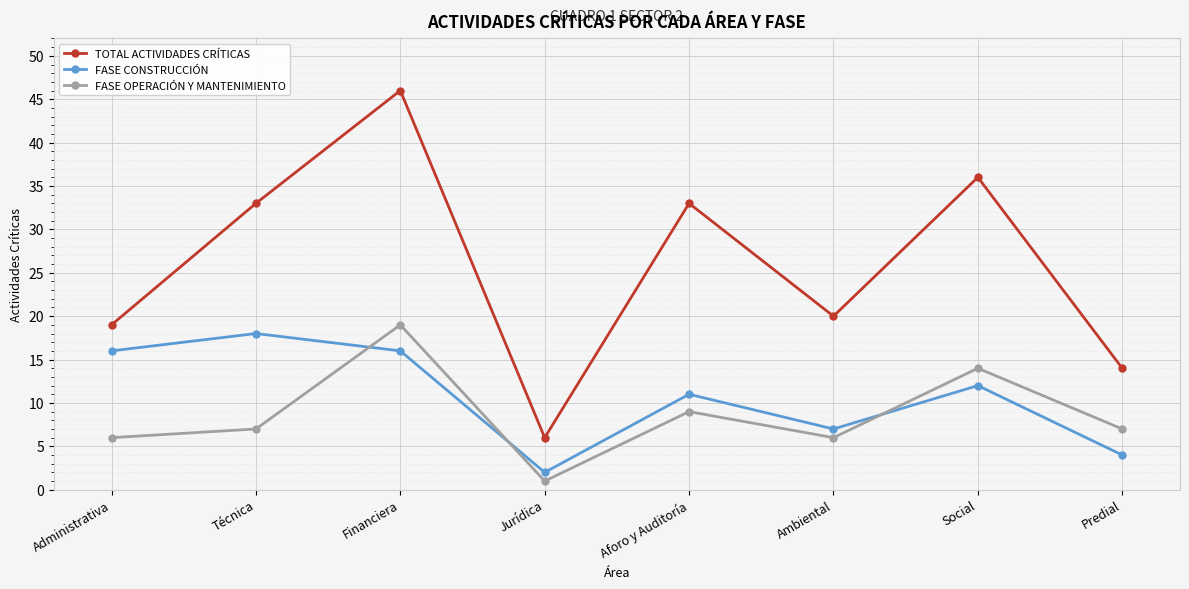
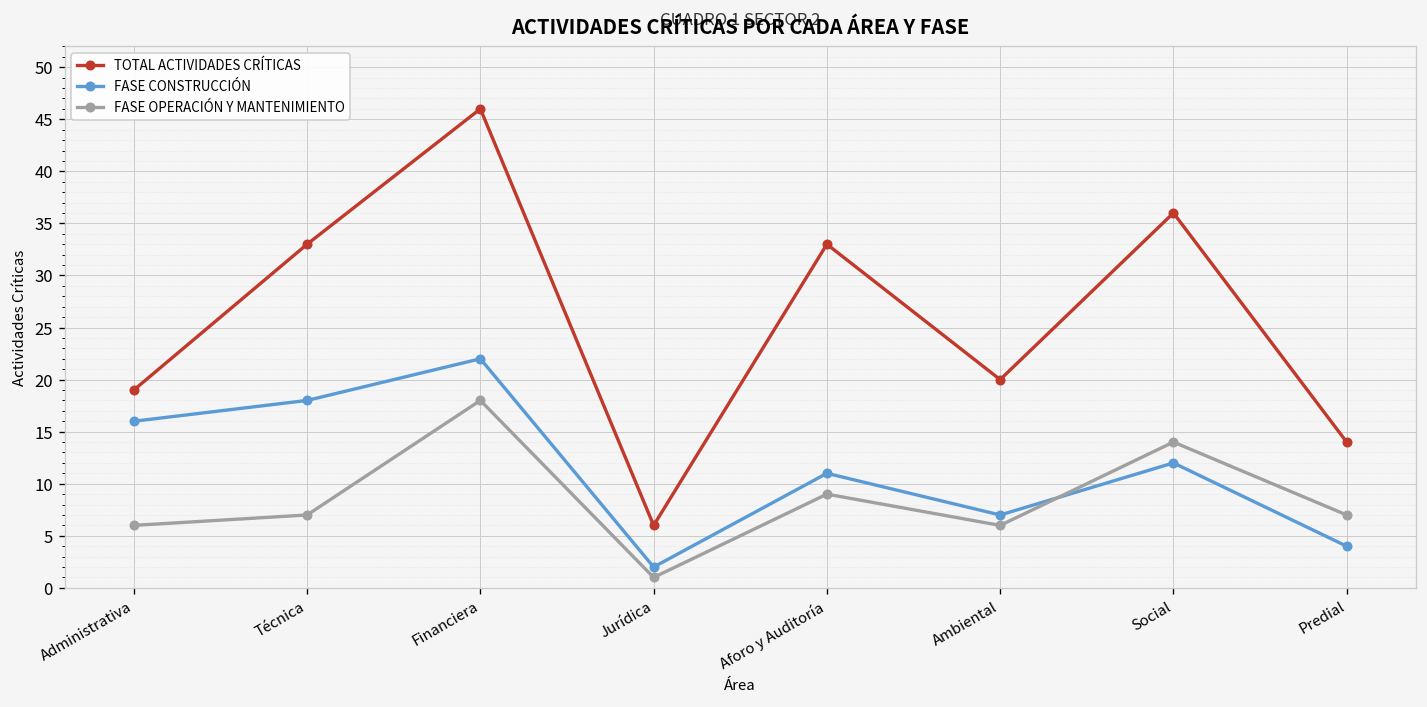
  {
    "TOTAL ACTIVIDADES CRÍTICAS": {
      "Administrativa": 19,
      "Técnica": 33,
      "Financiera": 46,
      "Jurídica": 6,
      "Aforo y Auditoría": 33,
      "Ambiental": 20,
      "Social": 36,
      "Predial": 14
    },
    "FASE CONSTRUCCIÓN": {
      "Administrativa": 16,
      "Técnica": 18,
-     "Financiera": 16,
+     "Financiera": 22,
      "Jurídica": 2,
      "Aforo y Auditoría": 11,
      "Ambiental": 7,
      "Social": 12,
      "Predial": 4
    },
    "FASE OPERACIÓN Y MANTENIMIENTO": {
      "Administrativa": 6,
      "Técnica": 7,
-     "Financiera": 19,
+     "Financiera": 18,
      "Jurídica": 1,
      "Aforo y Auditoría": 9,
      "Ambiental": 6,
      "Social": 14,
      "Predial": 7
    }
  }
